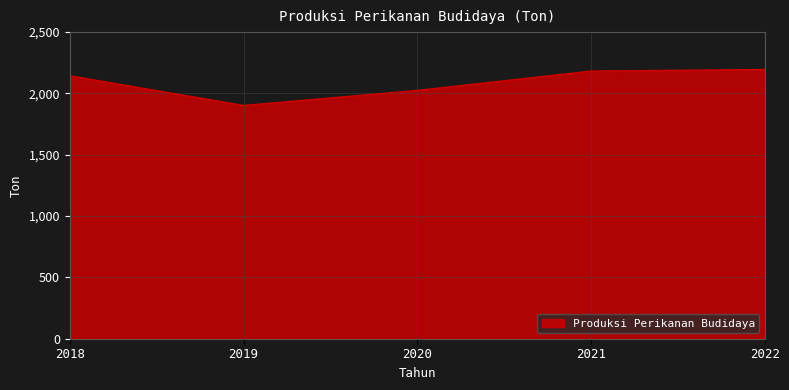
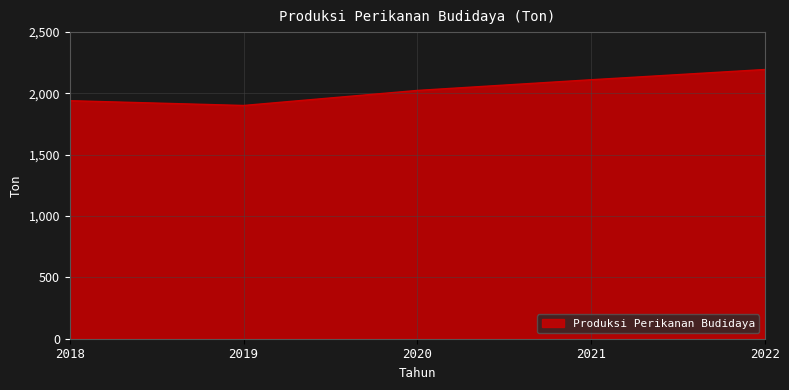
  {
-   "2018": "2,140",
+   "2018": "1,940",
    "2019": "1,900",
    "2020": "2,020",
-   "2021": "2,180",
+   "2021": "2,110",
    "2022": "2,200"
  }
